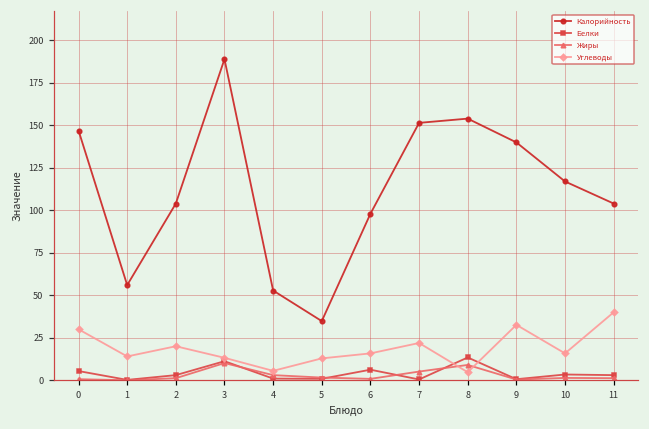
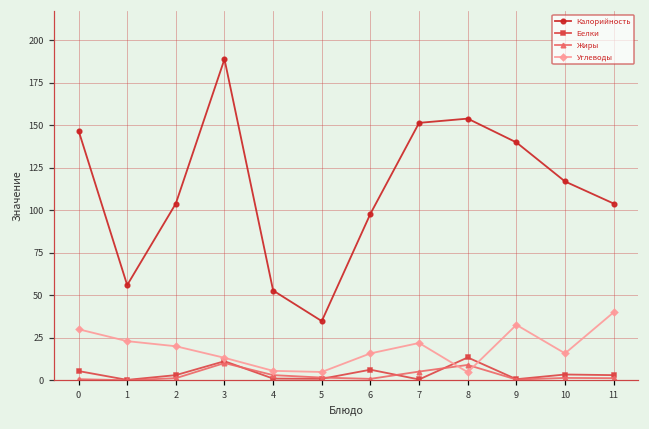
  {
    "Углеводы": {
      "0": 30,
-     "1": 14,
+     "1": 23,
      "2": 20,
      "3": 13,
      "4": 6,
-     "5": 13,
+     "5": 5,
      "6": 16,
      "7": 22,
      "8": 5,
      "9": 33,
      "10": 16,
      "11": 40
    }
  }
